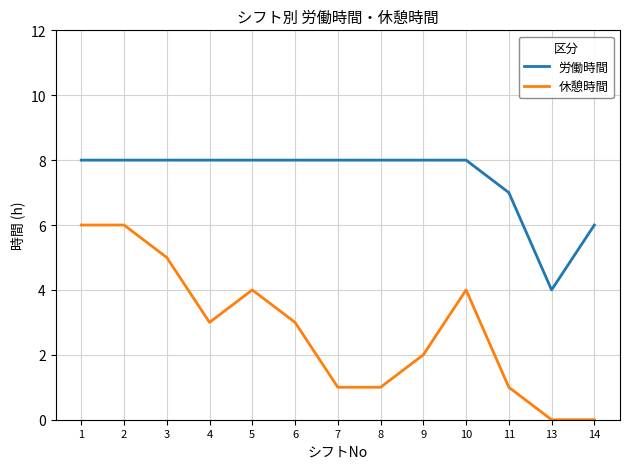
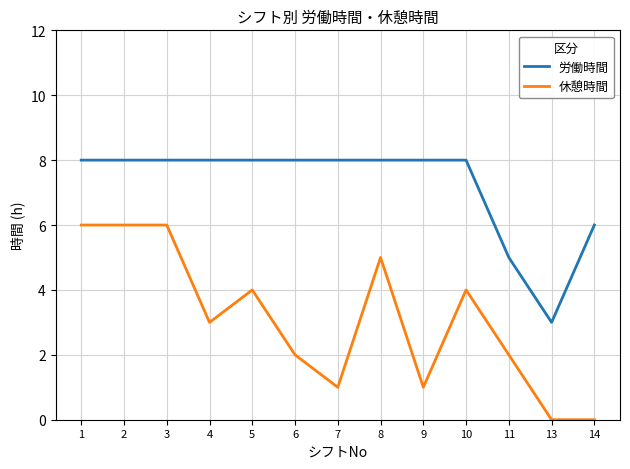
  {
    "労働時間": {
      "1": 8,
      "2": 8,
      "3": 8,
      "4": 8,
      "5": 8,
      "6": 8,
      "7": 8,
      "8": 8,
      "9": 8,
      "10": 8,
-     "11": 7,
-     "13": 4,
+     "11": 5,
+     "13": 3,
      "14": 6
    },
    "休憩時間": {
      "1": 6,
      "2": 6,
-     "3": 5,
+     "3": 6,
      "4": 3,
      "5": 4,
-     "6": 3,
+     "6": 2,
      "7": 1,
-     "8": 1,
-     "9": 2,
+     "8": 5,
+     "9": 1,
      "10": 4,
-     "11": 1,
+     "11": 2,
      "13": 0,
      "14": 0
    }
  }
